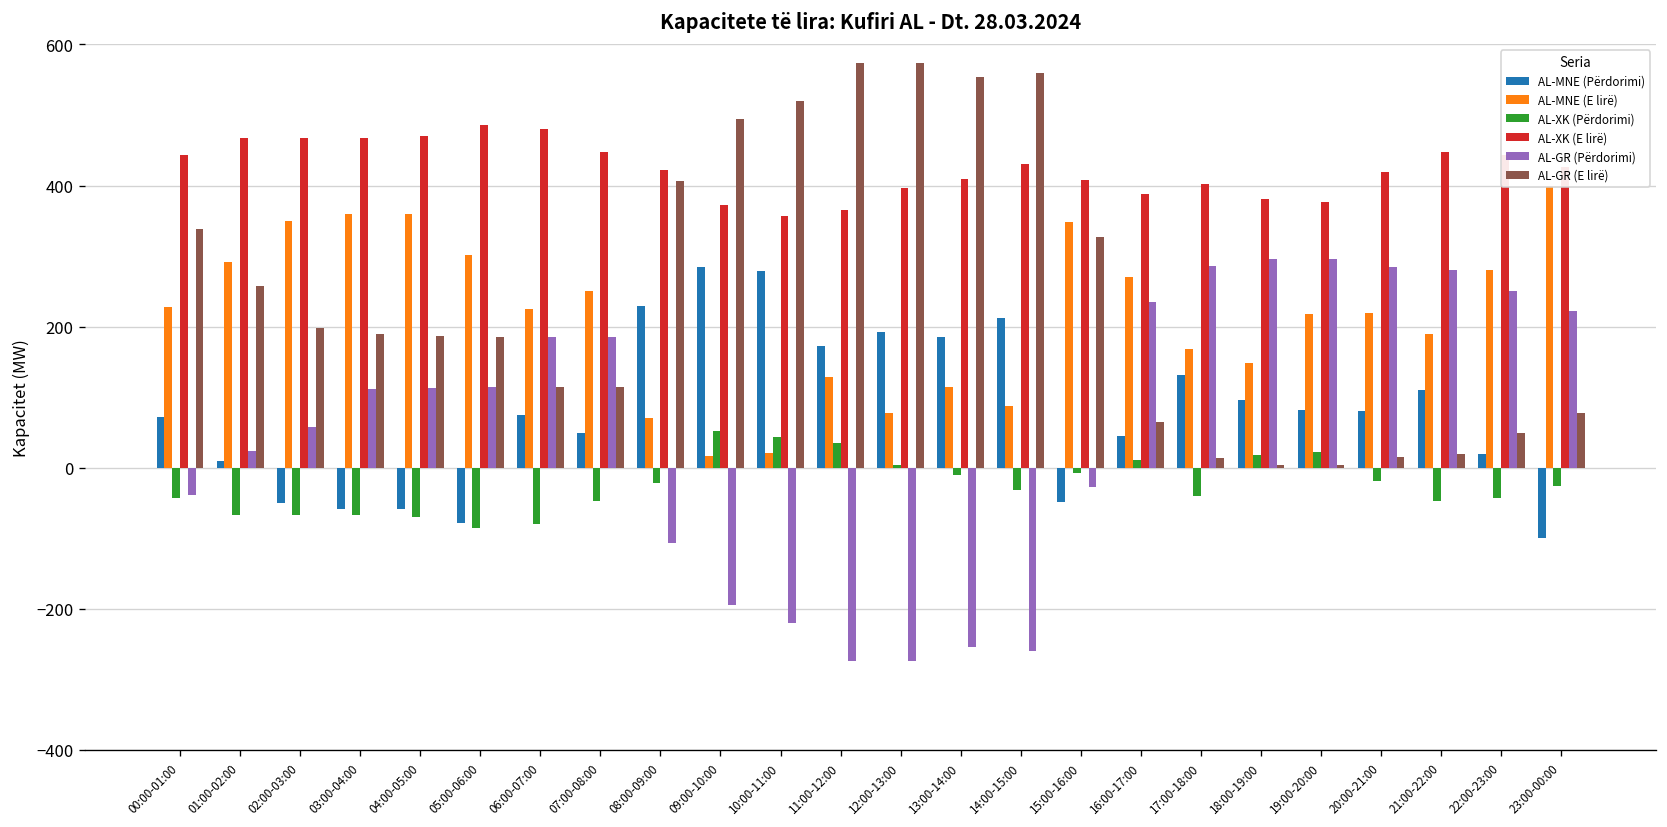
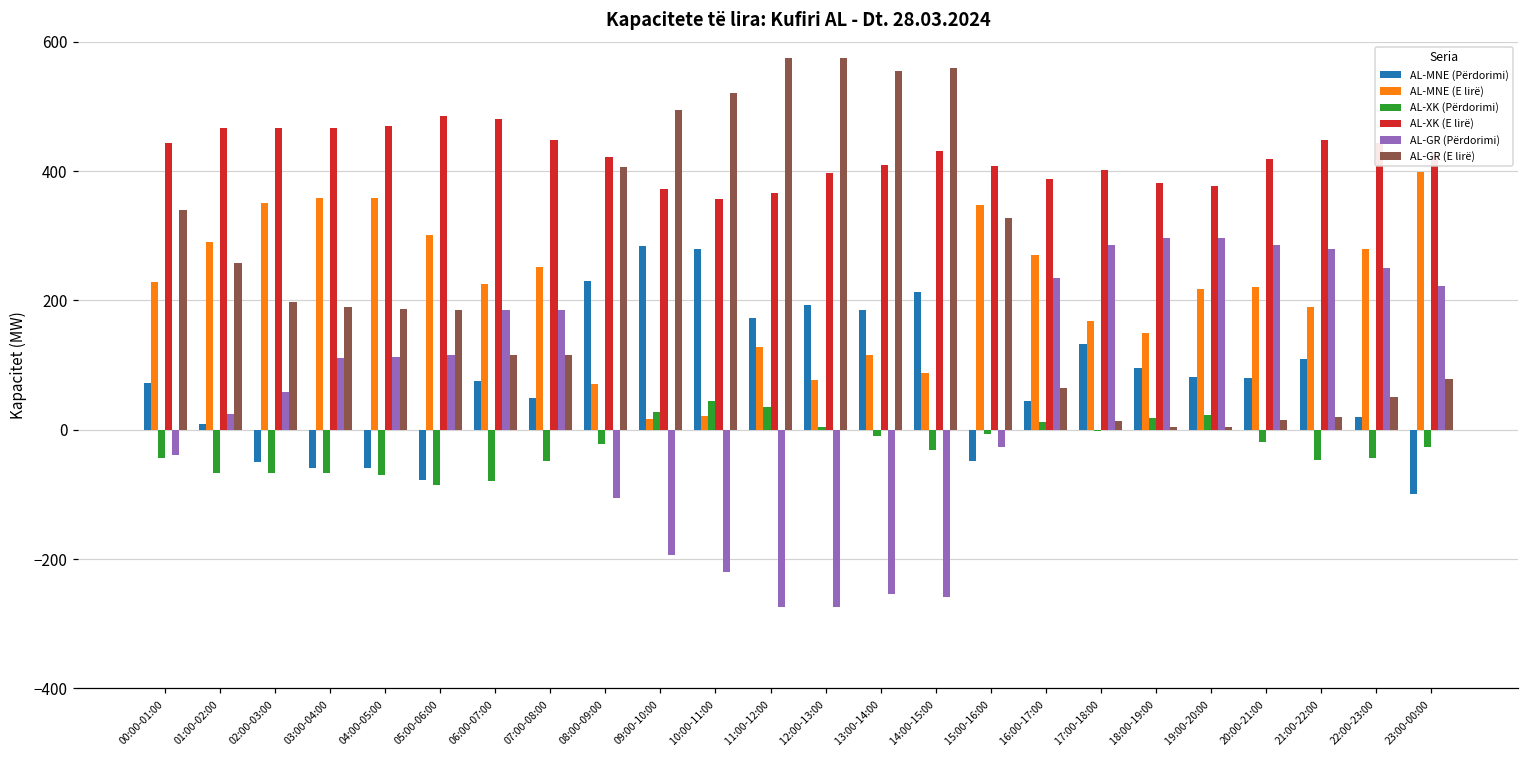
  {
    "AL-MNE (Përdorimi)": {
      "00:00-01:00": 70,
      "01:00-02:00": 10,
      "02:00-03:00": -50,
      "03:00-04:00": -60,
      "04:00-05:00": -60,
      "05:00-06:00": -80,
      "06:00-07:00": 80,
      "07:00-08:00": 50,
      "08:00-09:00": 230,
      "09:00-10:00": 280,
      "10:00-11:00": 280,
      "11:00-12:00": 170,
      "12:00-13:00": 190,
      "13:00-14:00": 190,
      "14:00-15:00": 210,
      "15:00-16:00": -50,
      "16:00-17:00": 50,
      "17:00-18:00": 130,
      "18:00-19:00": 100,
      "19:00-20:00": 80,
      "20:00-21:00": 80,
      "21:00-22:00": 110,
      "22:00-23:00": 20,
      "23:00-00:00": -100
    },
    "AL-MNE (E lirë)": {
      "00:00-01:00": 230,
      "01:00-02:00": 290,
      "02:00-03:00": 350,
      "03:00-04:00": 360,
      "04:00-05:00": 360,
      "05:00-06:00": 300,
      "06:00-07:00": 230,
      "07:00-08:00": 250,
      "08:00-09:00": 70,
      "09:00-10:00": 20,
      "10:00-11:00": 20,
      "11:00-12:00": 130,
      "12:00-13:00": 80,
      "13:00-14:00": 120,
      "14:00-15:00": 90,
      "15:00-16:00": 350,
      "16:00-17:00": 270,
      "17:00-18:00": 170,
      "18:00-19:00": 150,
      "19:00-20:00": 220,
      "20:00-21:00": 220,
      "21:00-22:00": 190,
      "22:00-23:00": 280,
      "23:00-00:00": 400
    },
    "AL-XK (Përdorimi)": {
      "00:00-01:00": -40,
      "01:00-02:00": -70,
      "02:00-03:00": -70,
      "03:00-04:00": -70,
      "04:00-05:00": -70,
      "05:00-06:00": -90,
      "06:00-07:00": -80,
      "07:00-08:00": -50,
      "08:00-09:00": -20,
-     "09:00-10:00": 50,
+     "09:00-10:00": 30,
      "10:00-11:00": 40,
      "11:00-12:00": 30,
      "13:00-14:00": -10,
      "14:00-15:00": -30,
      "15:00-16:00": -10,
      "16:00-17:00": 10,
-     "17:00-18:00": -40,
+     "17:00-18:00": 0,
      "18:00-19:00": 20,
      "19:00-20:00": 20,
      "20:00-21:00": -20,
      "21:00-22:00": -50,
      "22:00-23:00": -40,
      "23:00-00:00": -30
    },
    "AL-XK (E lirë)": {
      "00:00-01:00": 440,
      "01:00-02:00": 470,
      "02:00-03:00": 470,
      "03:00-04:00": 470,
      "04:00-05:00": 470,
      "05:00-06:00": 490,
      "06:00-07:00": 480,
      "07:00-08:00": 450,
      "08:00-09:00": 420,
      "09:00-10:00": 370,
      "10:00-11:00": 360,
      "11:00-12:00": 370,
      "12:00-13:00": 400,
      "13:00-14:00": 410,
      "14:00-15:00": 430,
      "15:00-16:00": 410,
      "16:00-17:00": 390,
      "17:00-18:00": 400,
      "18:00-19:00": 380,
      "19:00-20:00": 380,
      "20:00-21:00": 420,
      "21:00-22:00": 450
    },
    "AL-GR (Përdorimi)": {
      "00:00-01:00": -40,
      "01:00-02:00": 20,
      "02:00-03:00": 60,
      "03:00-04:00": 110,
      "04:00-05:00": 110,
      "05:00-06:00": 120,
      "06:00-07:00": 190,
      "07:00-08:00": 190,
      "08:00-09:00": -110,
      "09:00-10:00": -190,
      "10:00-11:00": -220,
      "11:00-12:00": -270,
      "12:00-13:00": -270,
      "13:00-14:00": -250,
      "14:00-15:00": -260,
      "15:00-16:00": -30,
      "16:00-17:00": 240,
      "17:00-18:00": 290,
      "18:00-19:00": 300,
      "19:00-20:00": 300,
      "20:00-21:00": 290,
      "21:00-22:00": 280,
      "22:00-23:00": 250,
      "23:00-00:00": 220
    },
    "AL-GR (E lirë)": {
      "00:00-01:00": 340,
      "01:00-02:00": 260,
      "02:00-03:00": 200,
      "03:00-04:00": 190,
      "04:00-05:00": 190,
      "05:00-06:00": 190,
      "06:00-07:00": 120,
      "07:00-08:00": 120,
      "08:00-09:00": 410,
      "09:00-10:00": 490,
      "10:00-11:00": 520,
      "11:00-12:00": 570,
      "12:00-13:00": 570,
      "13:00-14:00": 550,
      "14:00-15:00": 560,
      "15:00-16:00": 330,
      "16:00-17:00": 70,
      "17:00-18:00": 10,
      "20:00-21:00": 20,
      "21:00-22:00": 20,
      "22:00-23:00": 50,
      "23:00-00:00": 80
    }
  }
